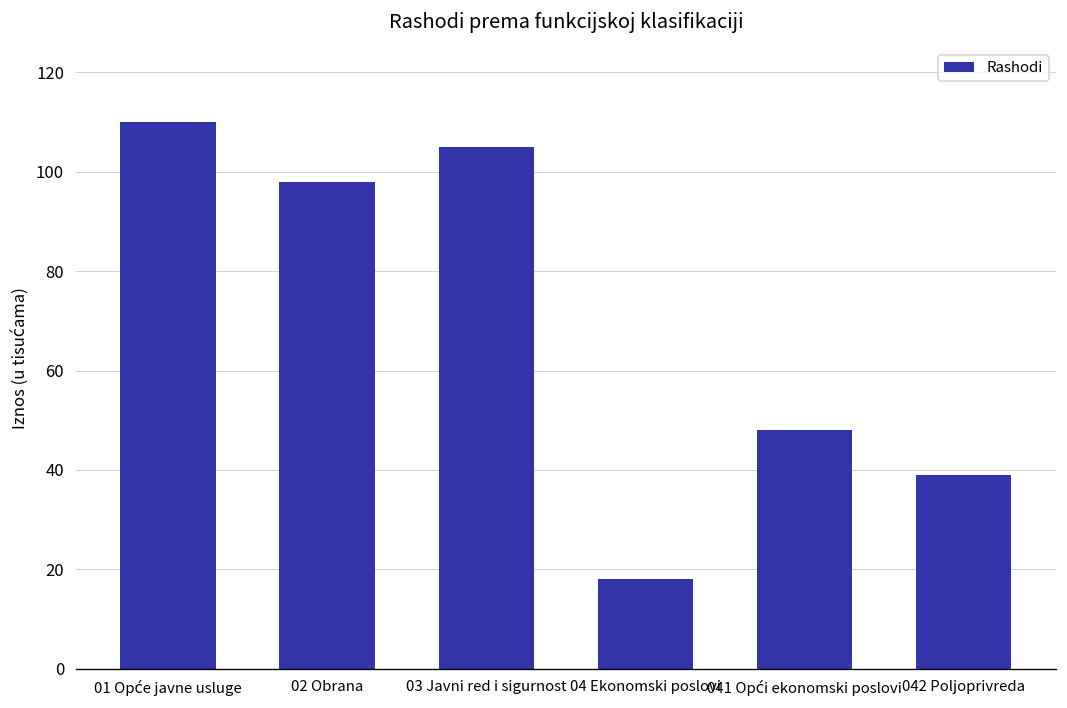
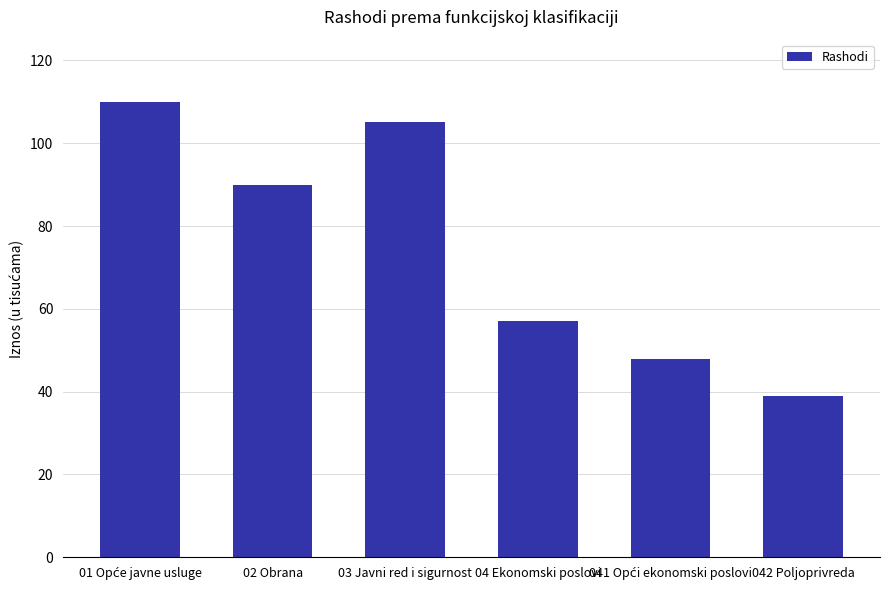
  {
    "01 Opće javne usluge": 110,
-   "02 Obrana": 98,
+   "02 Obrana": 90,
    "03 Javni red i sigurnost": 105,
-   "04 Ekonomski poslovi": 18,
+   "04 Ekonomski poslovi": 57,
    "041 Opći ekonomski poslovi": 48,
    "042 Poljoprivreda": 39
  }
